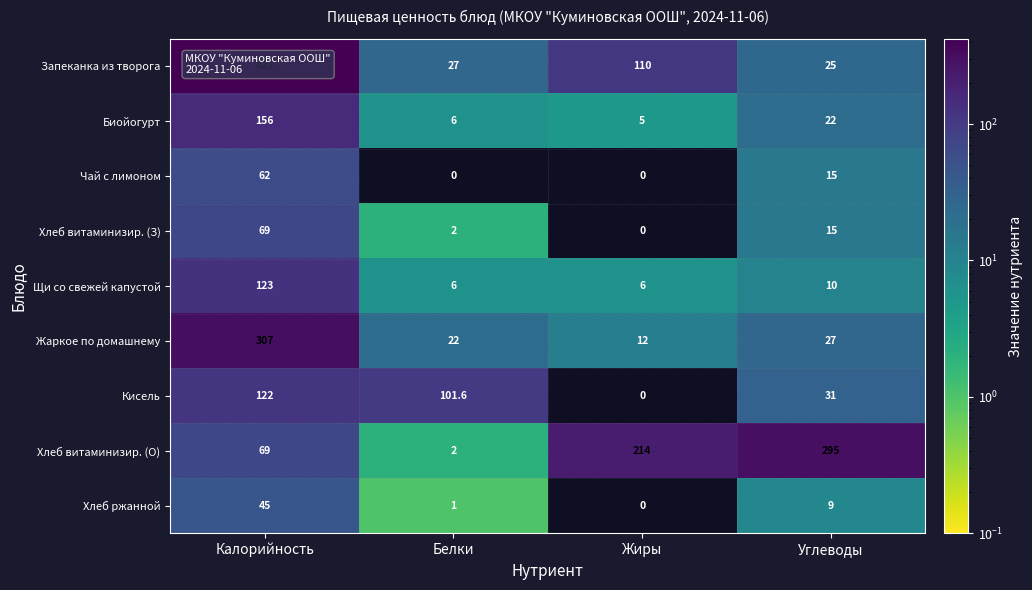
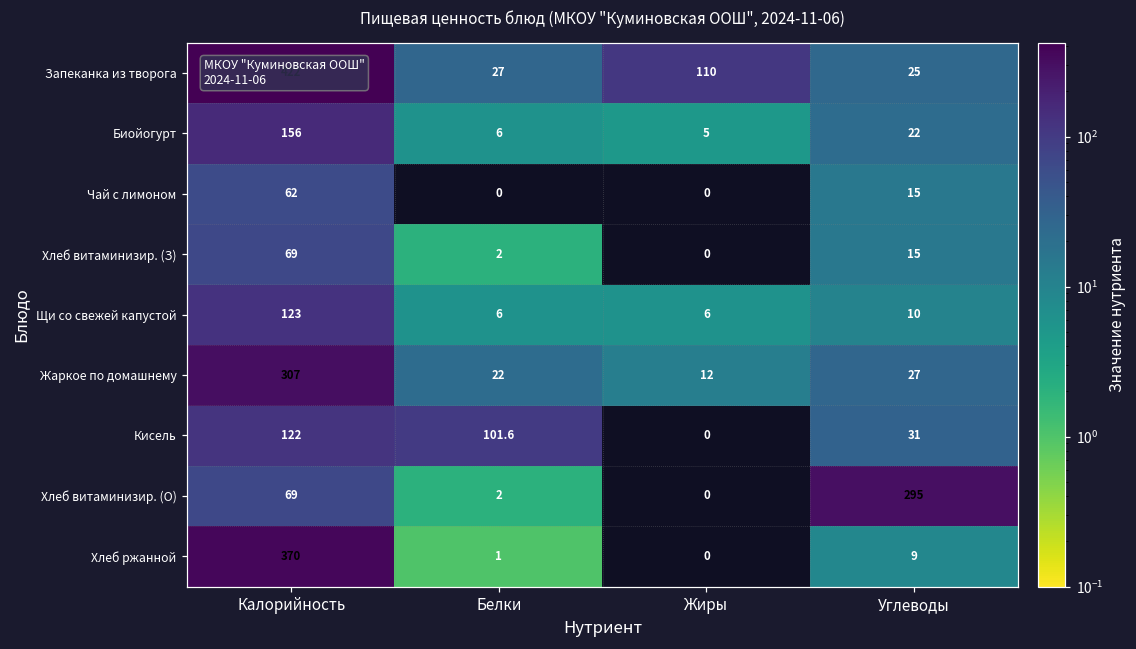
  {
    "Запеканка из творога": {
      "Белки": 27,
      "Жиры": 110,
      "Углеводы": 25
    },
    "Биойогурт": {
      "Калорийность": 156,
      "Белки": 6,
      "Жиры": 5,
      "Углеводы": 22
    },
    "Чай с лимоном": {
      "Калорийность": 62,
      "Белки": 0,
      "Жиры": 0,
      "Углеводы": 15
    },
    "Хлеб витаминизир. (З)": {
      "Калорийность": 69,
      "Белки": 2,
      "Жиры": 0,
      "Углеводы": 15
    },
    "Щи со свежей капустой": {
      "Калорийность": 123,
      "Белки": 6,
      "Жиры": 6,
      "Углеводы": 10
    },
    "Жаркое по домашнему": {
      "Калорийность": 307,
      "Белки": 22,
      "Жиры": 12,
      "Углеводы": 27
    },
    "Кисель": {
      "Калорийность": 122,
      "Белки": 101.6,
      "Жиры": 0,
      "Углеводы": 31
    },
    "Хлеб витаминизир. (О)": {
      "Калорийность": 69,
      "Белки": 2,
-     "Жиры": 214,
+     "Жиры": 0,
      "Углеводы": 295
    },
    "Хлеб ржанной": {
-     "Калорийность": 45,
+     "Калорийность": 370,
      "Белки": 1,
      "Жиры": 0,
      "Углеводы": 9
    }
  }
